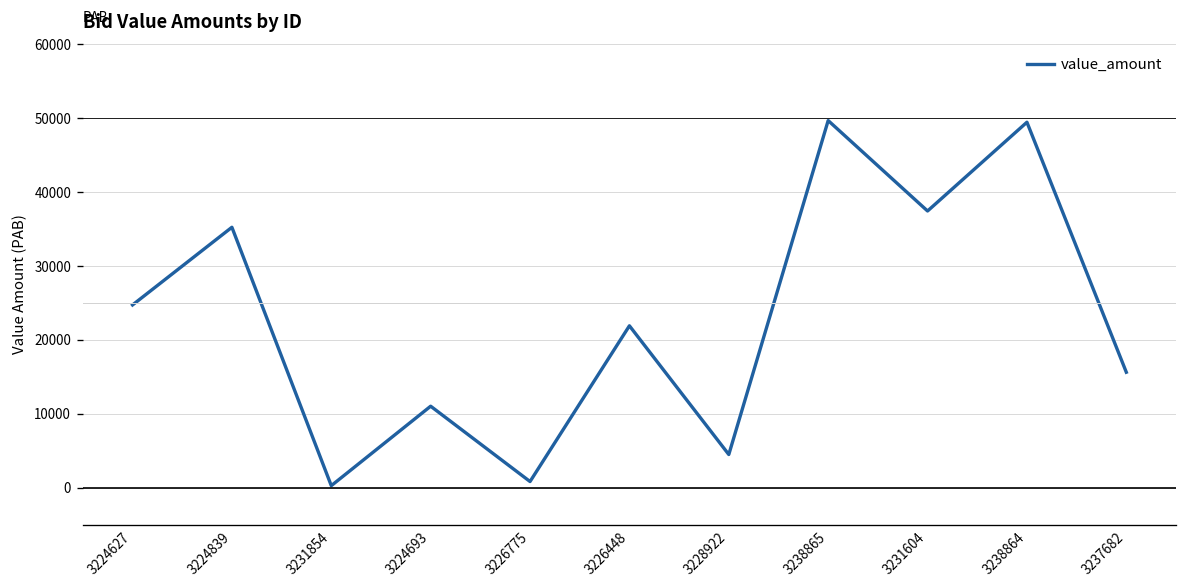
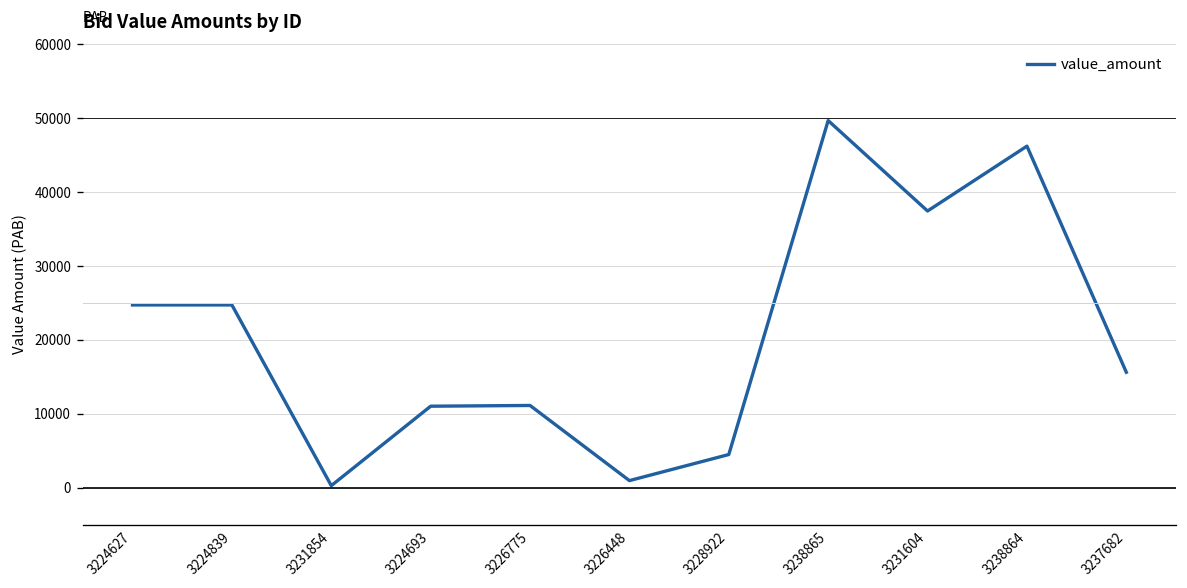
  {
    "3224627": 25000,
-   "3224839": 35000,
+   "3224839": 25000,
    "3231854": 0,
    "3224693": 11000,
-   "3226775": 1000,
-   "3226448": 22000,
+   "3226775": 11000,
+   "3226448": 1000,
    "3228922": 5000,
    "3238865": 50000,
    "3231604": 37000,
-   "3238864": 49000,
+   "3238864": 46000,
    "3237682": 16000
  }
